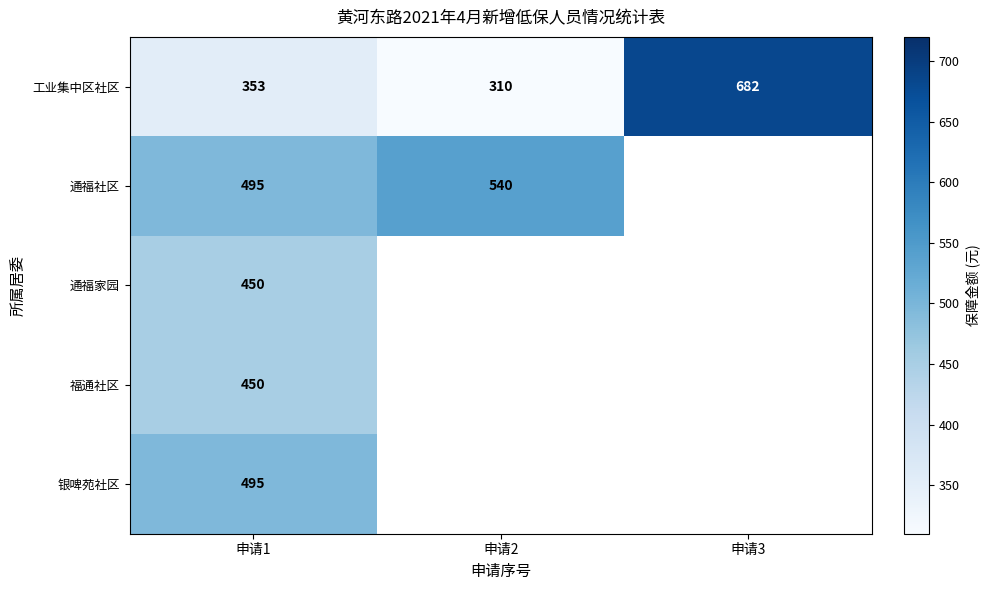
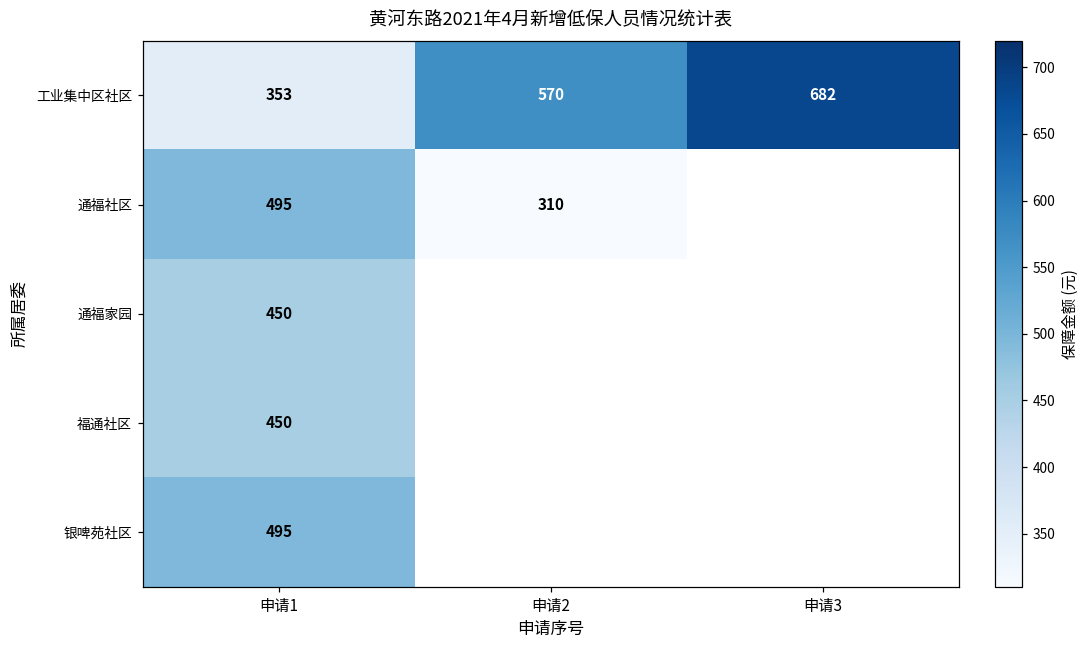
  {
    "工业集中区社区": {
      "申请1": 353,
-     "申请2": 310,
+     "申请2": 570,
      "申请3": 682
    },
    "通福社区": {
      "申请1": 495,
-     "申请2": 540
+     "申请2": 310
    },
    "通福家园": {
      "申请1": 450
    },
    "福通社区": {
      "申请1": 450
    },
    "银啤苑社区": {
      "申请1": 495
    }
  }
